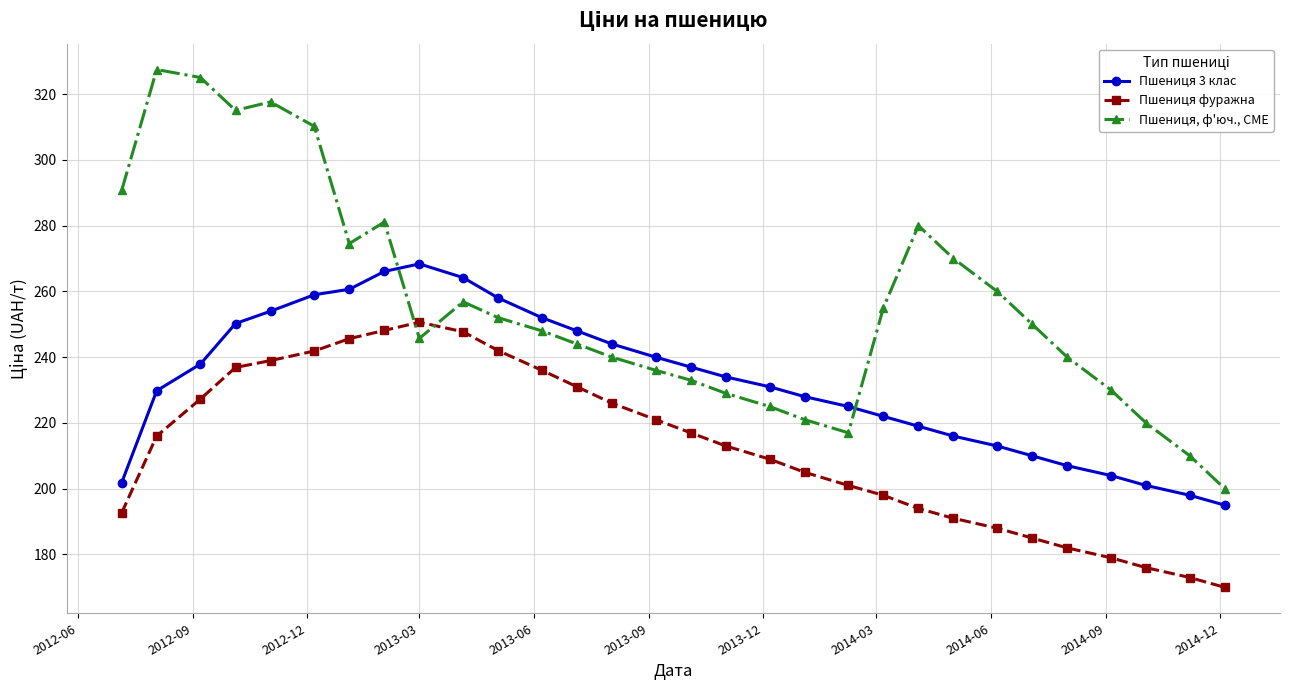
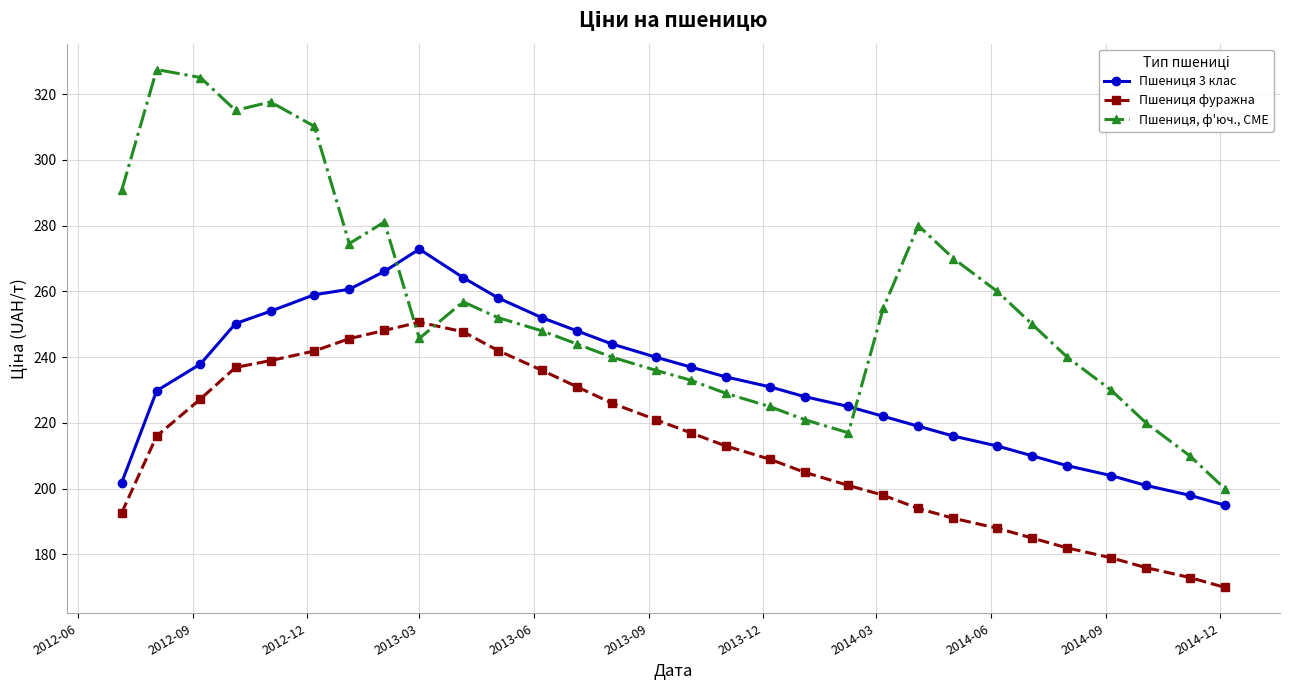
  {
    "Пшениця 3 клас": {
-     "2013-03": 268
+     "2013-03": 273
    },
    "Пшениця фуражна": {
      "2013-03": 251
    },
    "Пшениця, ф'юч., CME": {
      "2013-03": 246
    }
  }
